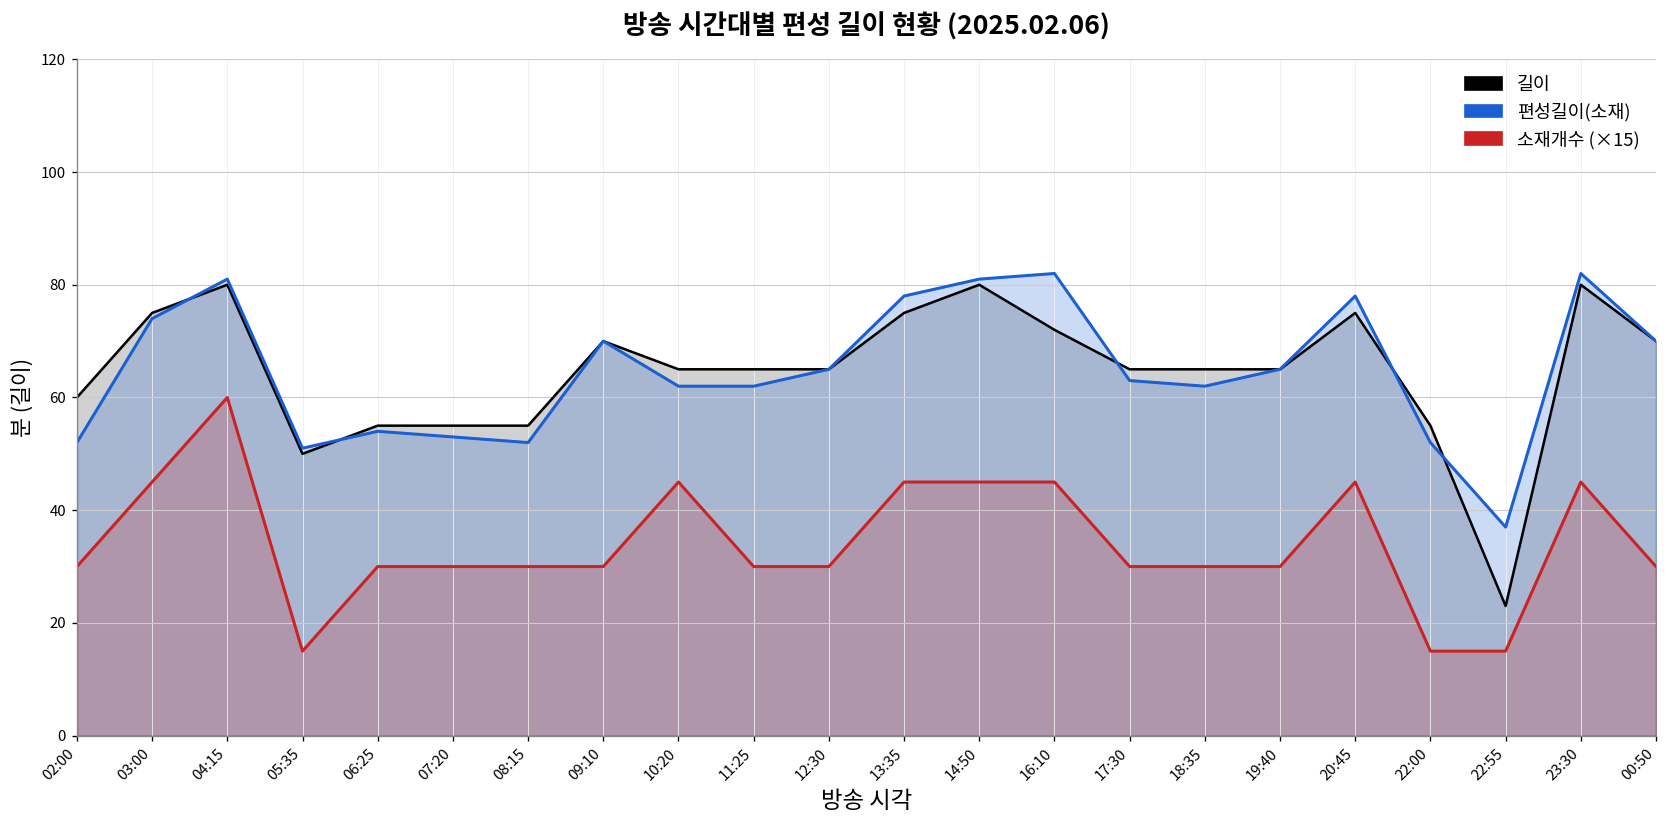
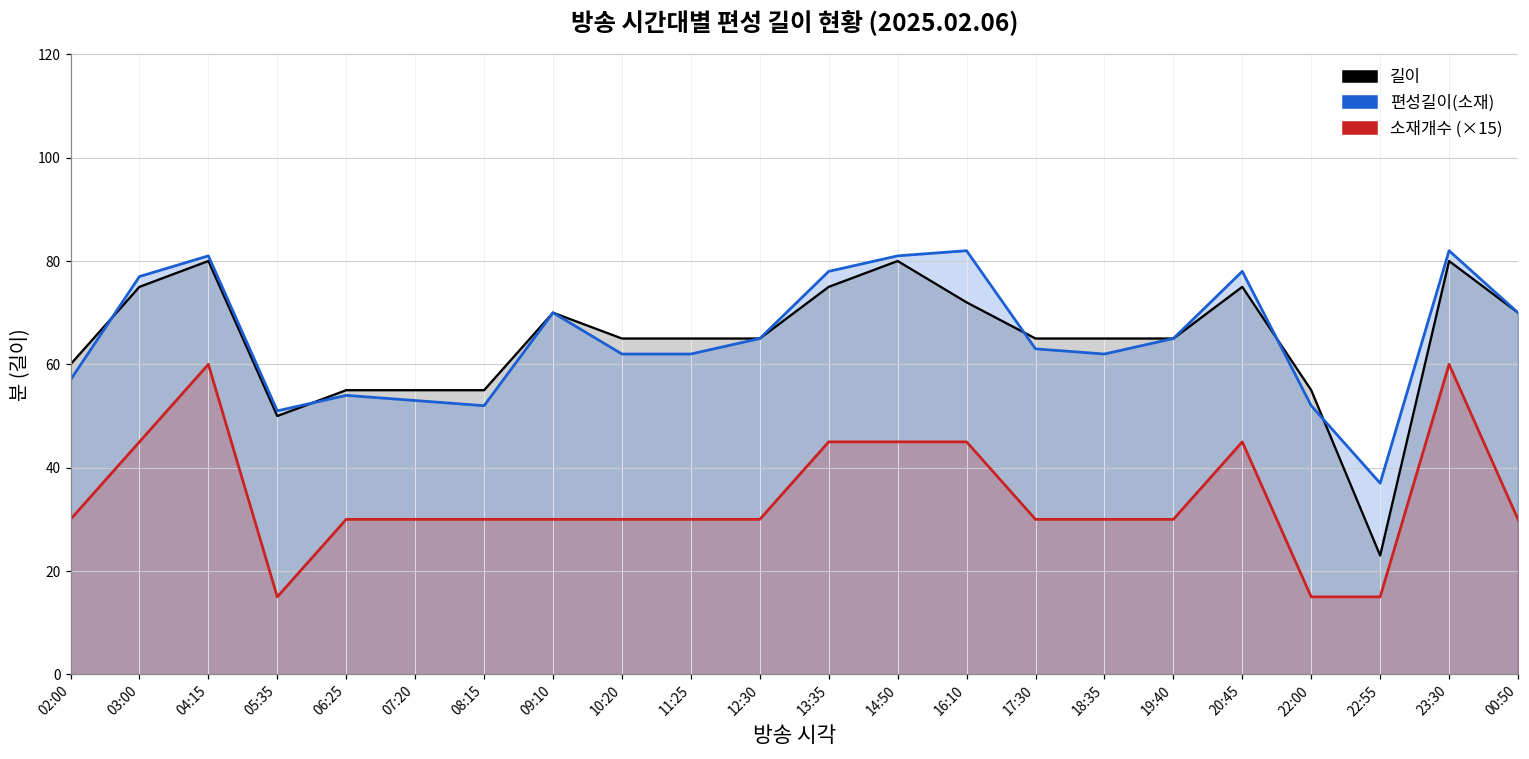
  {
    "길이": {
      "02:00": 60,
      "03:00": 75,
      "04:15": 80,
      "05:35": 50,
      "06:25": 55,
      "07:20": 55,
      "08:15": 55,
      "10:20": 65,
      "11:25": 65,
      "13:35": 75,
      "14:50": 80,
      "16:10": 72,
      "17:30": 65,
      "18:35": 65,
      "20:45": 75,
      "22:00": 55,
      "22:55": 23,
      "23:30": 80
    },
    "편성길이(소재)": {
-     "02:00": 52,
-     "03:00": 74,
+     "02:00": 57,
+     "03:00": 77,
      "04:15": 81,
      "05:35": 51,
      "06:25": 54,
      "07:20": 53,
      "08:15": 52,
      "10:20": 62,
      "11:25": 62,
      "13:35": 78,
      "14:50": 81,
      "16:10": 82,
      "17:30": 63,
      "18:35": 62,
      "20:45": 78,
      "22:00": 52,
      "22:55": 37,
      "23:30": 82
    },
    "소재개수 (×15)": {
      "02:00": 30,
      "03:00": 45,
      "04:15": 60,
      "05:35": 15,
      "06:25": 30,
      "07:20": 30,
      "08:15": 30,
      "09:10": 30,
-     "10:20": 45,
+     "10:20": 30,
      "11:25": 30,
      "12:30": 30,
      "13:35": 45,
      "14:50": 45,
      "16:10": 45,
      "17:30": 30,
      "18:35": 30,
      "19:40": 30,
      "20:45": 45,
      "22:00": 15,
      "22:55": 15,
-     "23:30": 45,
+     "23:30": 60,
      "00:50": 30
    }
  }
